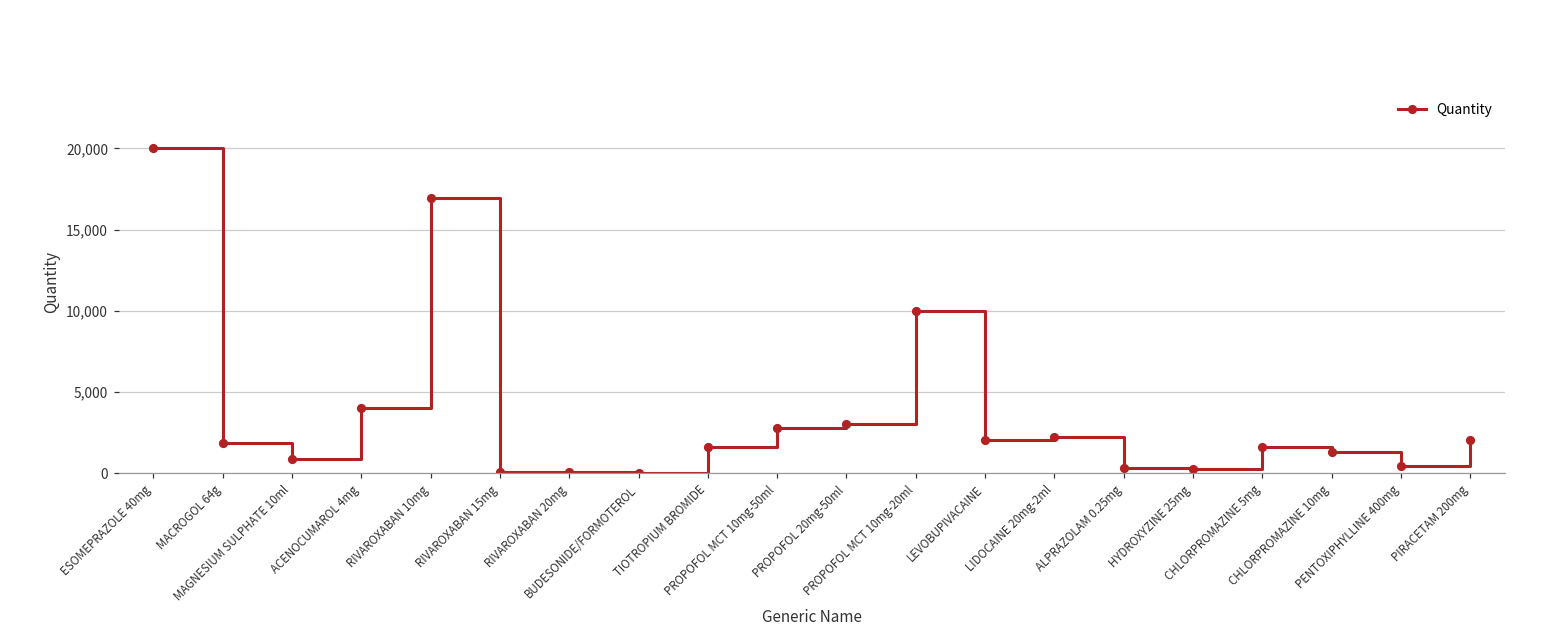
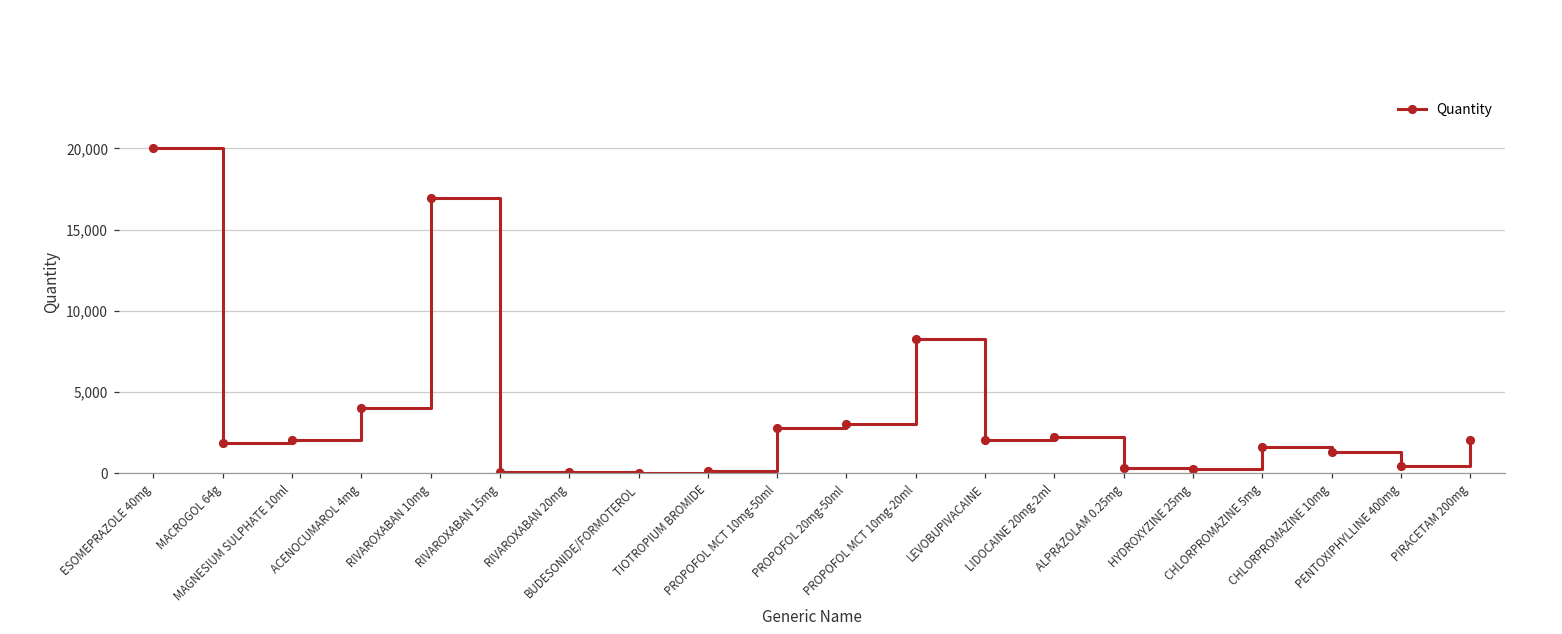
  {
    "ESOMEPRAZOLE 40mg": "20,000",
    "MACROGOL 64g": "1,800",
-   "MAGNESIUM SULPHATE 10ml": "900",
+   "MAGNESIUM SULPHATE 10ml": "2,000",
    "ACENOCUMAROL 4mg": "4,000",
    "RIVAROXABAN 10mg": "16,900",
    "RIVAROXABAN 15mg": "100",
    "RIVAROXABAN 20mg": "100",
    "BUDESONIDE/FORMOTEROL": "0",
-   "TIOTROPIUM BROMIDE": "1,600",
+   "TIOTROPIUM BROMIDE": "100",
    "PROPOFOL MCT 10mg-50ml": "2,800",
    "PROPOFOL 20mg-50ml": "3,000",
-   "PROPOFOL MCT 10mg-20ml": "10,000",
+   "PROPOFOL MCT 10mg-20ml": "8,300",
    "LEVOBUPIVACAINE": "2,000",
    "LIDOCAINE 20mg-2ml": "2,200",
    "ALPRAZOLAM 0.25mg": "300",
    "HYDROXYZINE 25mg": "300",
    "CHLORPROMAZINE 5mg": "1,600",
    "CHLORPROMAZINE 10mg": "1,300",
    "PENTOXIPHYLLINE 400mg": "400",
    "PIRACETAM 200mg": "2,000"
  }
